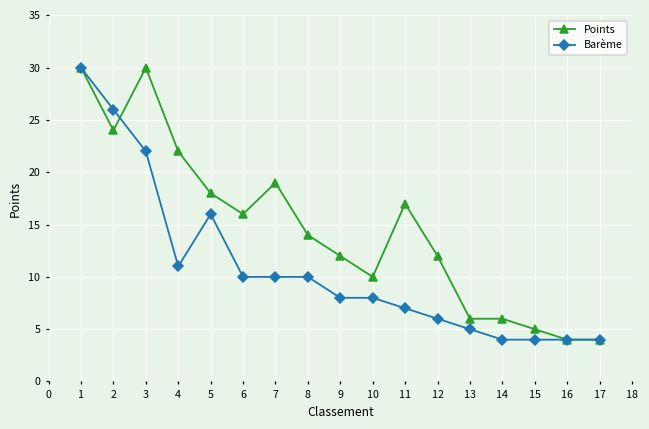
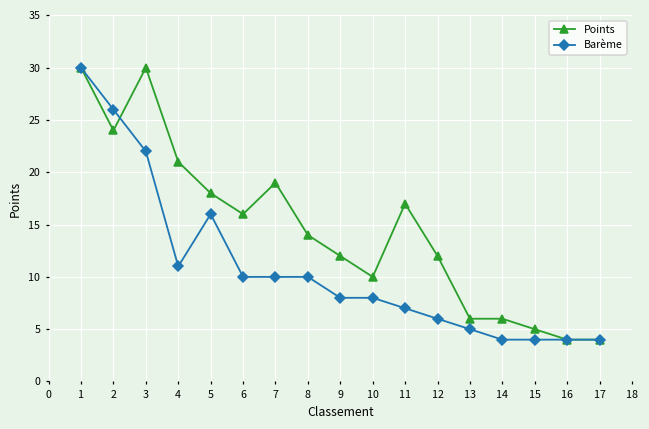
  {
    "Points": {
      "2": 24,
      "3": 30,
-     "4": 22,
+     "4": 21,
      "5": 18,
      "6": 16,
      "7": 19,
      "8": 14,
      "9": 12,
      "10": 10,
      "11": 17,
      "12": 12,
      "13": 6,
      "14": 6,
      "15": 5
    },
    "Barème": {
      "2": 26,
      "3": 22,
      "4": 11,
      "5": 16,
      "6": 10,
      "7": 10,
      "8": 10,
      "9": 8,
      "10": 8,
      "11": 7,
      "12": 6,
      "13": 5,
      "14": 4,
      "15": 4
    }
  }
